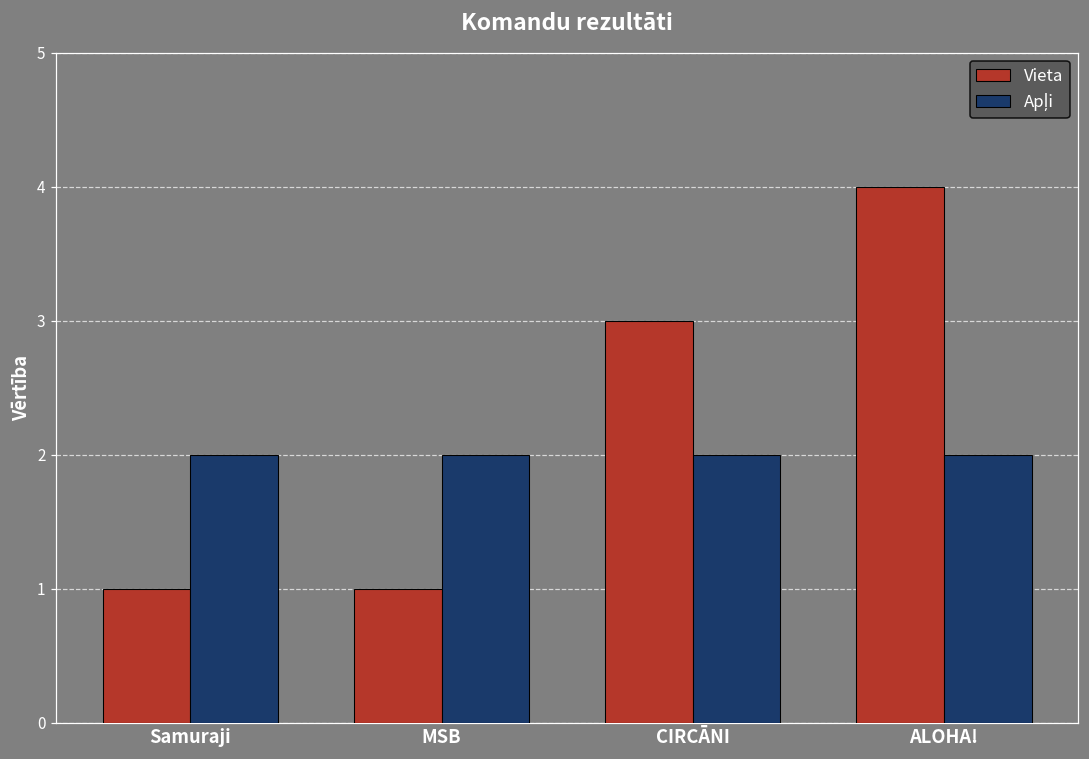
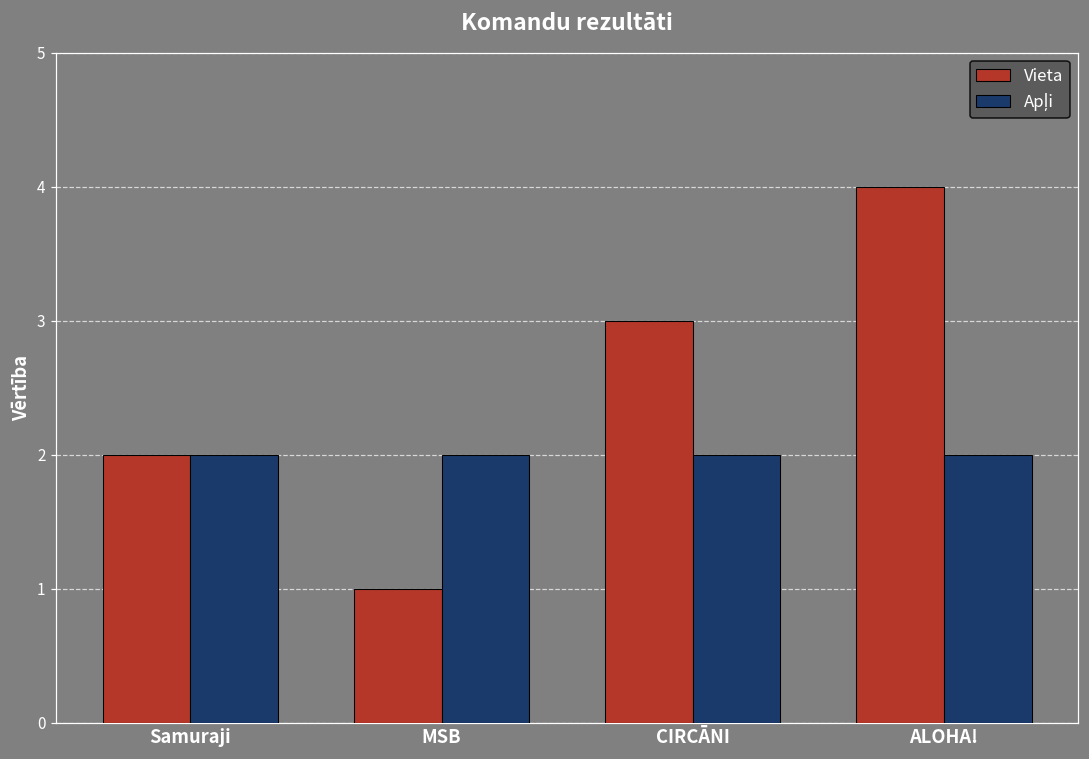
  {
    "Vieta": {
-     "Samuraji": 1,
+     "Samuraji": 2,
      "MSB": 1,
      "CIRCĀNI": 3,
      "ALOHA!": 4
    },
    "Apļi": {
      "Samuraji": 2,
      "MSB": 2,
      "CIRCĀNI": 2,
      "ALOHA!": 2
    }
  }
